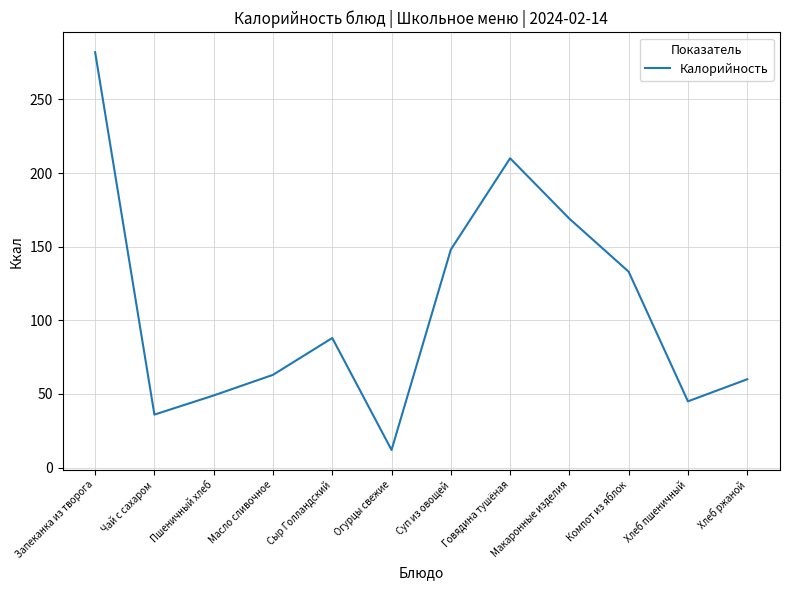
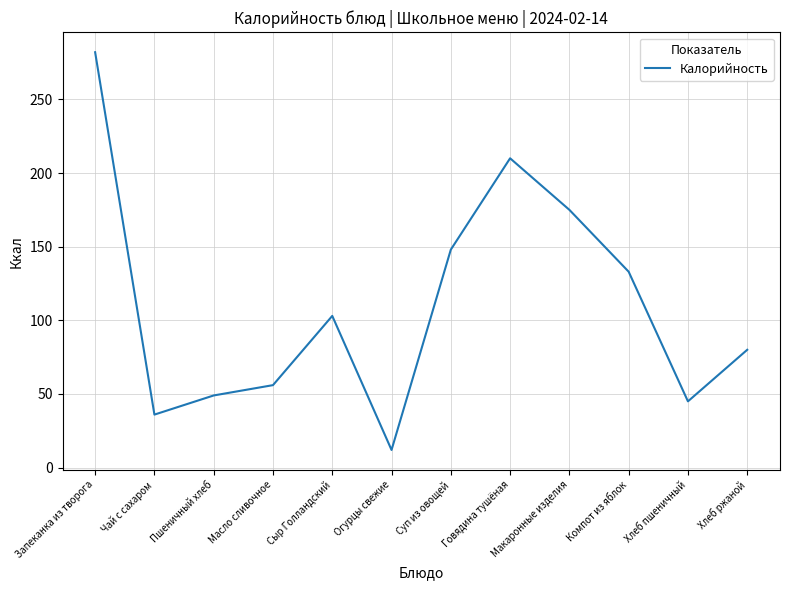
  {
    "Запеканка из творога": 282,
    "Чай с сахаром": 36,
    "Пшеничный хлеб": 49,
-   "Масло сливочное": 63,
-   "Сыр Голландский": 88,
+   "Масло сливочное": 56,
+   "Сыр Голландский": 103,
    "Огурцы свежие": 12,
    "Суп из овощей": 148,
    "Говядина тушёная": 210,
-   "Макаронные изделия": 169,
+   "Макаронные изделия": 175,
    "Компот из яблок": 133,
    "Хлеб пшеничный": 45,
-   "Хлеб ржаной": 60
+   "Хлеб ржаной": 80
  }
